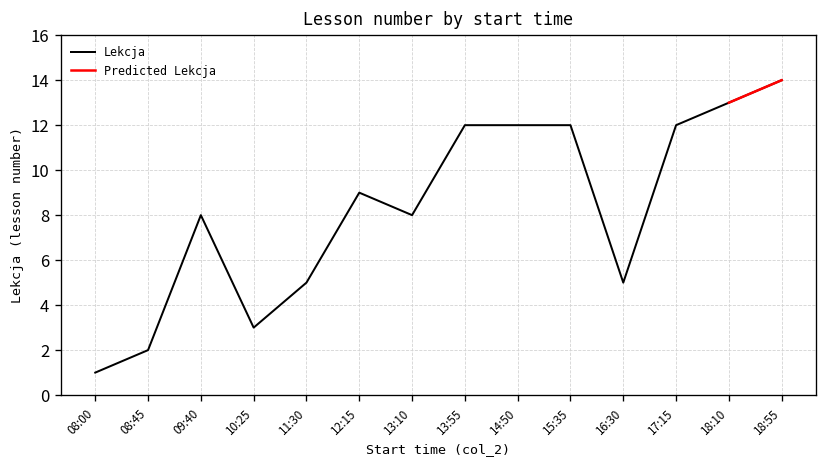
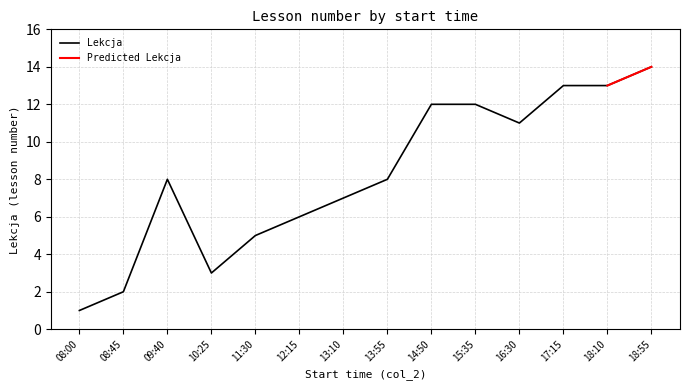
  {
    "Lekcja": {
      "08:00": 1,
      "08:45": 2,
      "09:40": 8,
      "10:25": 3,
      "11:30": 5,
-     "12:15": 9,
-     "13:10": 8,
-     "13:55": 12,
+     "12:15": 6,
+     "13:10": 7,
+     "13:55": 8,
      "14:50": 12,
      "15:35": 12,
-     "16:30": 5,
-     "17:15": 12
+     "16:30": 11,
+     "17:15": 13
    }
  }
